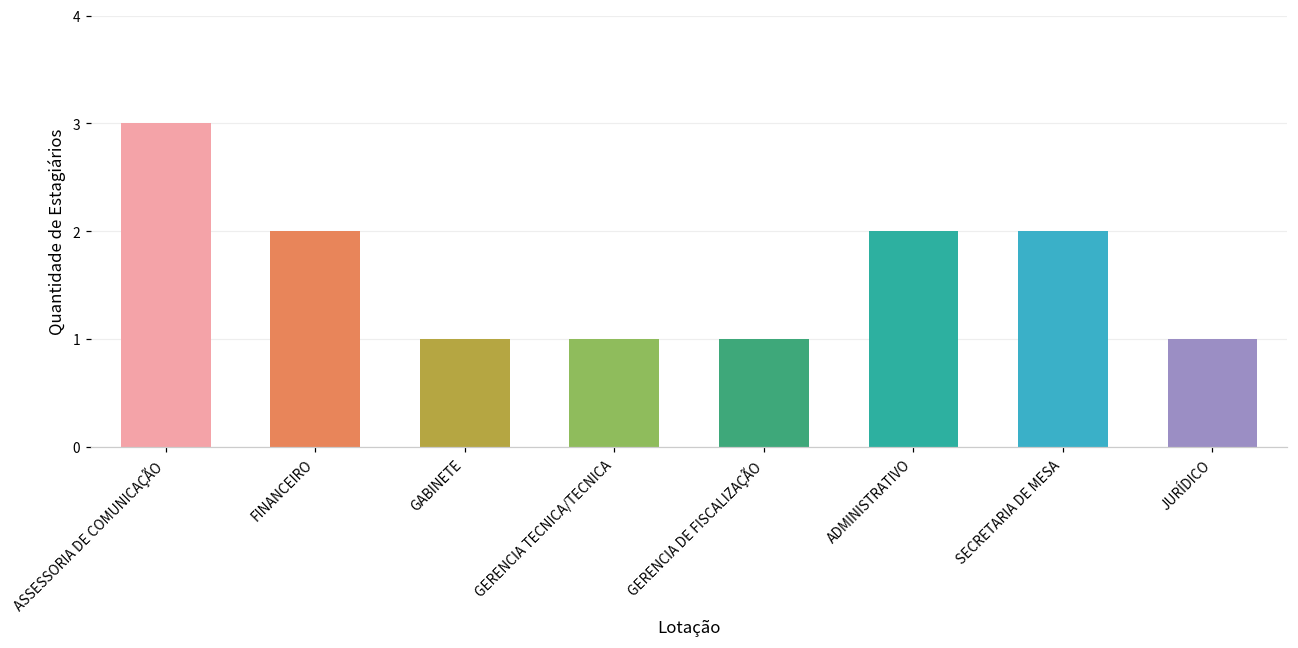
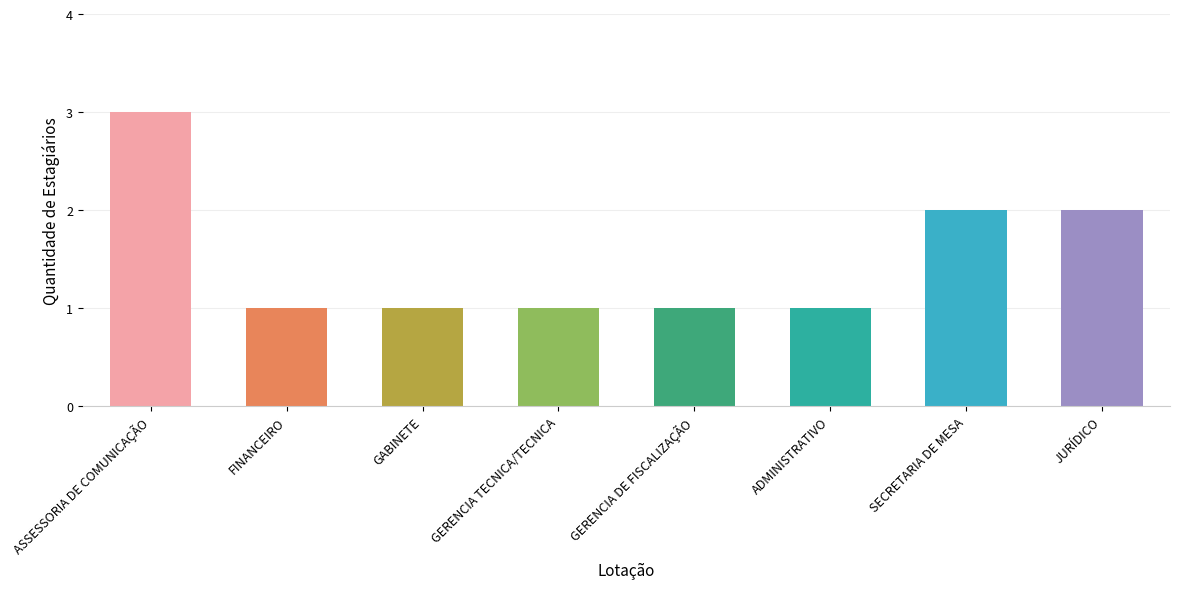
  {
    "ASSESSORIA DE COMUNICAÇÃO": 3,
-   "FINANCEIRO": 2,
+   "FINANCEIRO": 1,
    "GABINETE": 1,
    "GERENCIA TECNICA/TECNICA": 1,
    "GERENCIA DE FISCALIZAÇÃO": 1,
-   "ADMINISTRATIVO": 2,
+   "ADMINISTRATIVO": 1,
    "SECRETARIA DE MESA": 2,
-   "JURÍDICO": 1
+   "JURÍDICO": 2
  }
